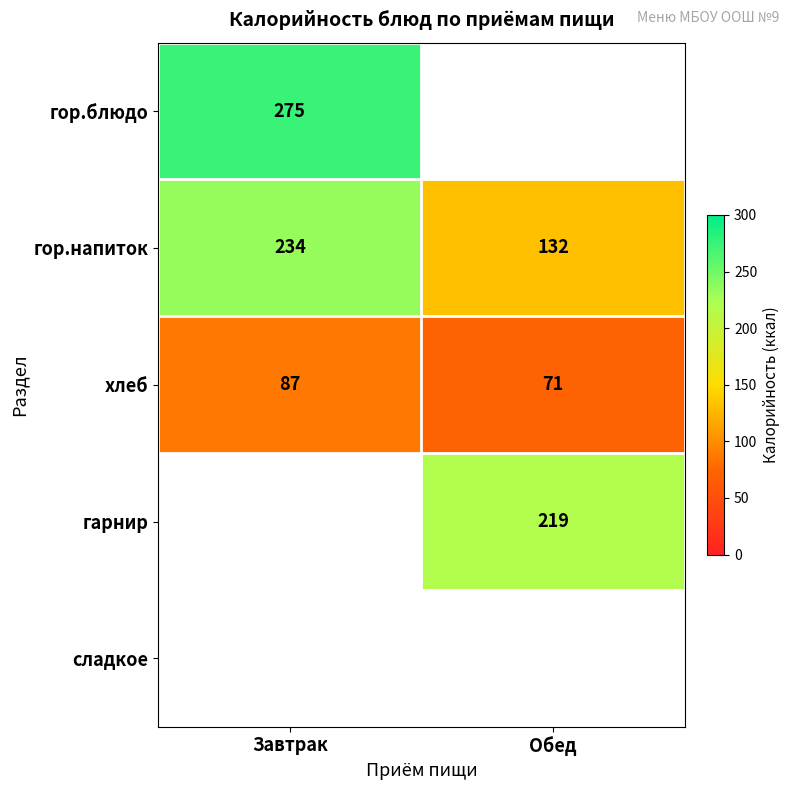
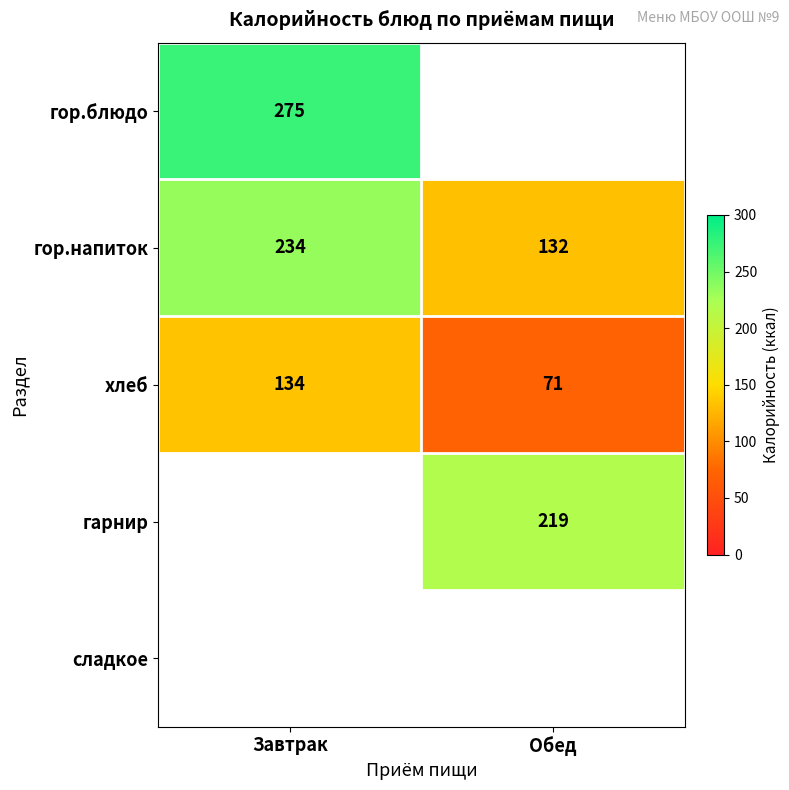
  {
    "гор.блюдо": {
      "Завтрак": 275
    },
    "гор.напиток": {
      "Завтрак": 234,
      "Обед": 132
    },
    "хлеб": {
-     "Завтрак": 87,
+     "Завтрак": 134,
      "Обед": 71
    },
    "гарнир": {
      "Обед": 219
    }
  }
